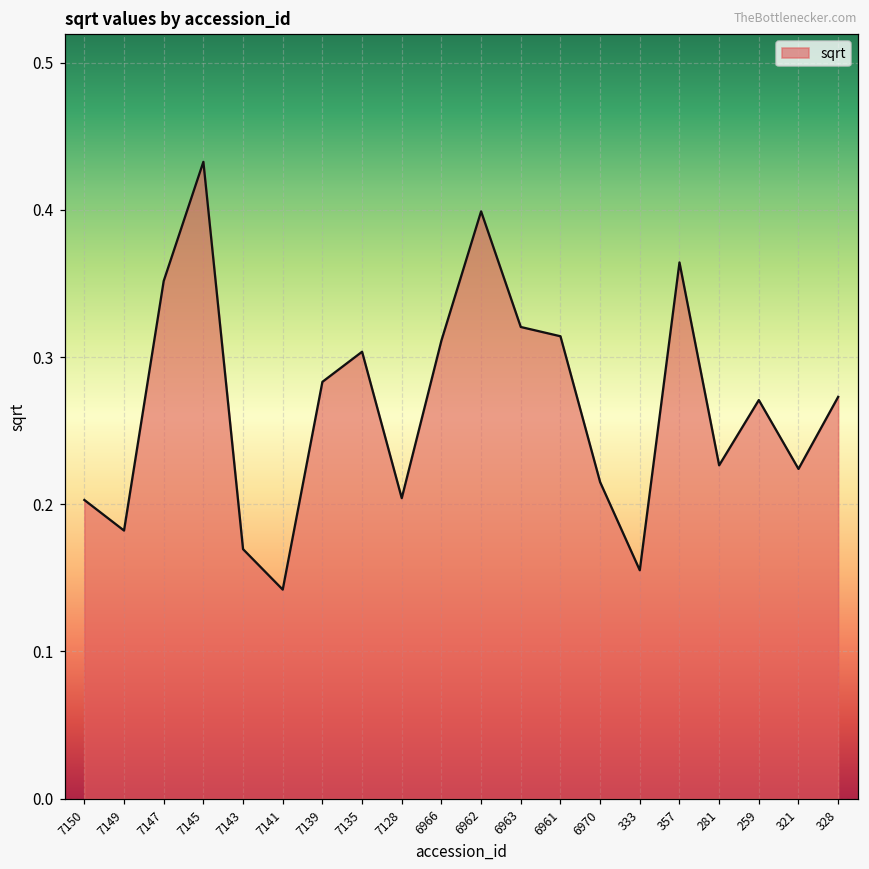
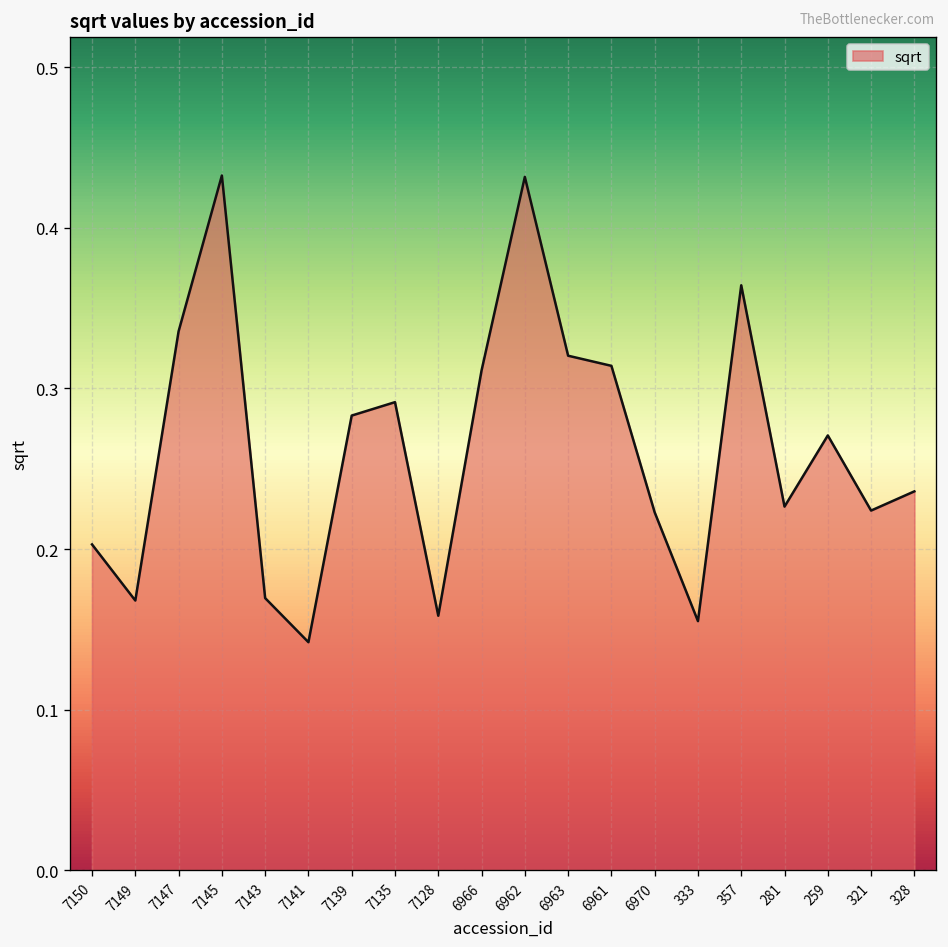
  {
    "7150": 0.203,
-   "7149": 0.182,
-   "7147": 0.352,
+   "7149": 0.168,
+   "7147": 0.336,
    "7145": 0.433,
    "7143": 0.169,
    "7141": 0.142,
    "7139": 0.283,
-   "7135": 0.304,
-   "7128": 0.204,
+   "7135": 0.291,
+   "7128": 0.158,
    "6966": 0.311,
-   "6962": 0.399,
+   "6962": 0.432,
    "6963": 0.320,
    "6961": 0.314,
-   "6970": 0.215,
+   "6970": 0.223,
    "333": 0.155,
    "357": 0.364,
    "281": 0.226,
    "259": 0.271,
    "321": 0.224,
-   "328": 0.273
+   "328": 0.236
  }
